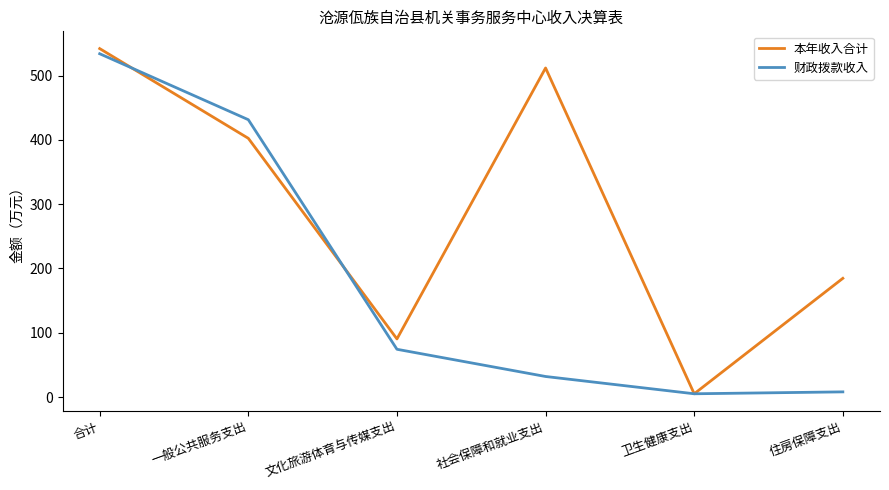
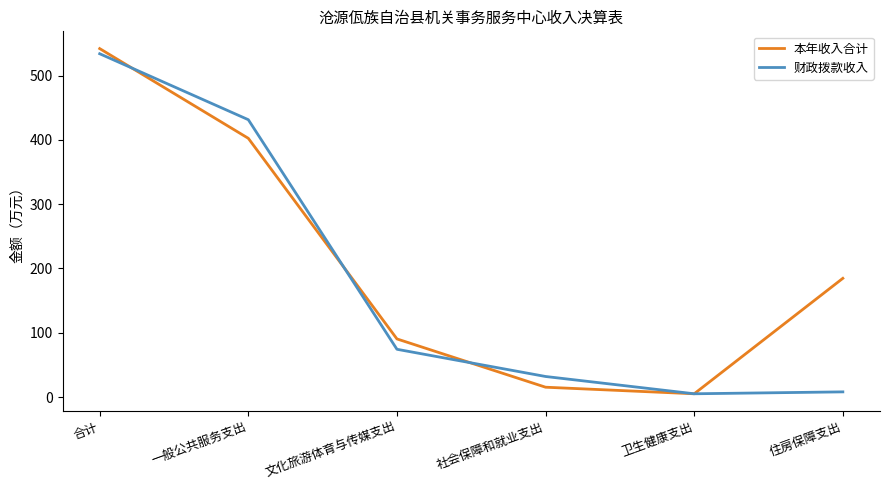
  {
    "本年收入合计": {
      "合计": 540,
      "一般公共服务支出": 400,
      "文化旅游体育与传媒支出": 90,
-     "社会保障和就业支出": 510,
+     "社会保障和就业支出": 20,
      "住房保障支出": 180
    },
    "财政拨款收入": {
      "合计": 530,
      "一般公共服务支出": 430,
      "文化旅游体育与传媒支出": 70,
      "社会保障和就业支出": 30,
      "住房保障支出": 10
    }
  }
